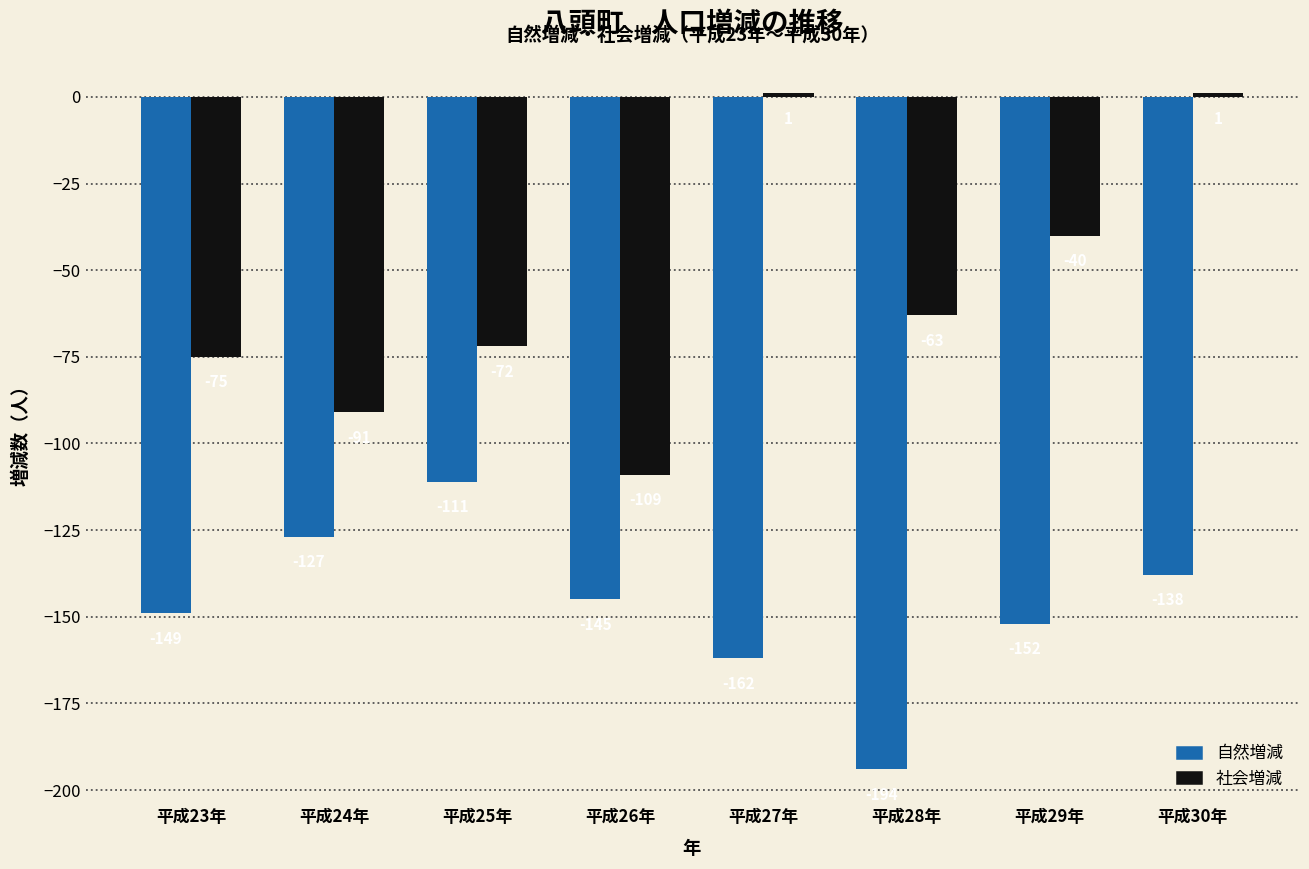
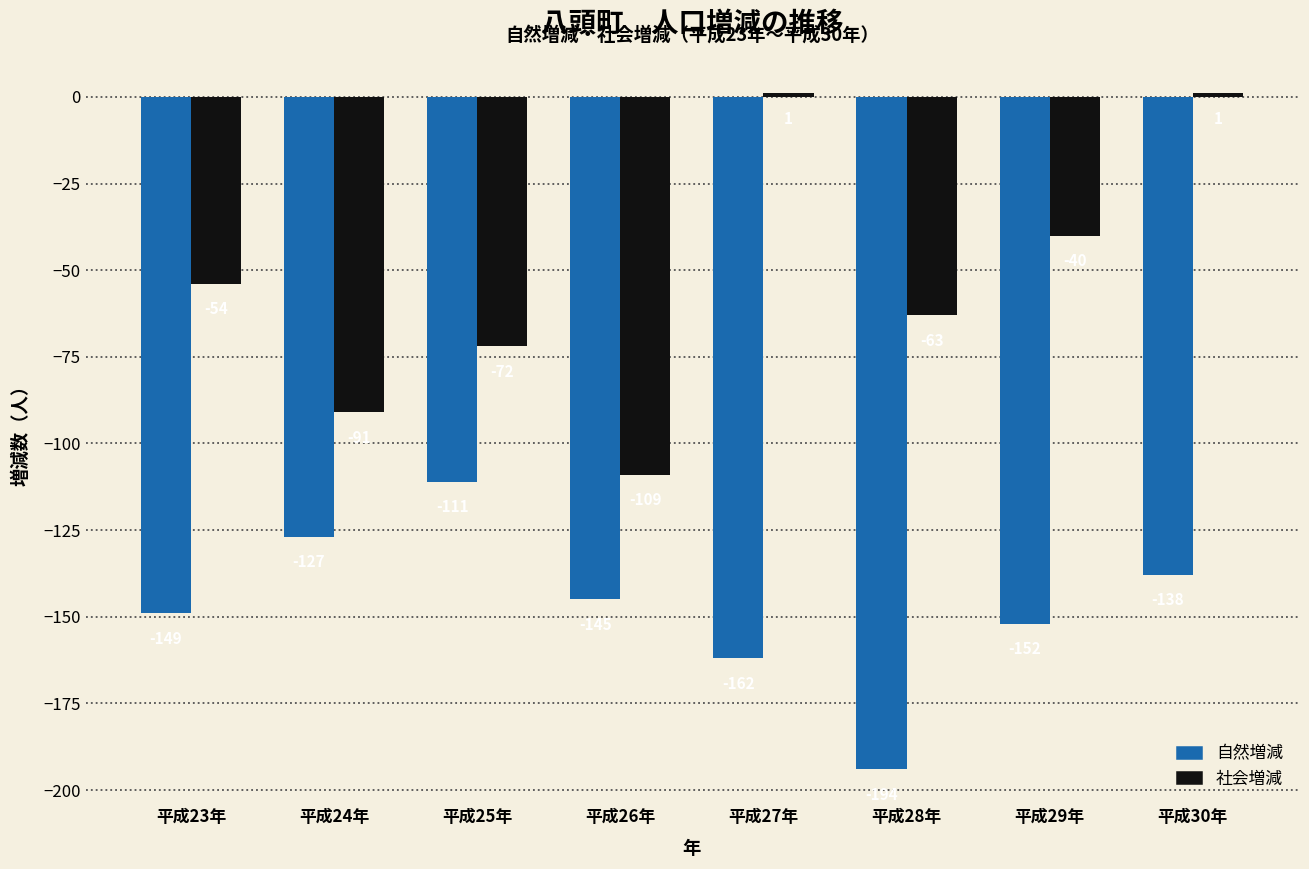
  {
    "自然増減": {
      "平成23年": -149,
      "平成24年": -127,
      "平成25年": -111,
      "平成26年": -145,
      "平成27年": -162,
      "平成28年": -194,
      "平成29年": -152,
      "平成30年": -138
    },
    "社会増減": {
-     "平成23年": -75,
+     "平成23年": -54,
      "平成24年": -91,
      "平成25年": -72,
      "平成26年": -109,
      "平成27年": 1,
      "平成28年": -63,
      "平成29年": -40,
      "平成30年": 1
    }
  }
